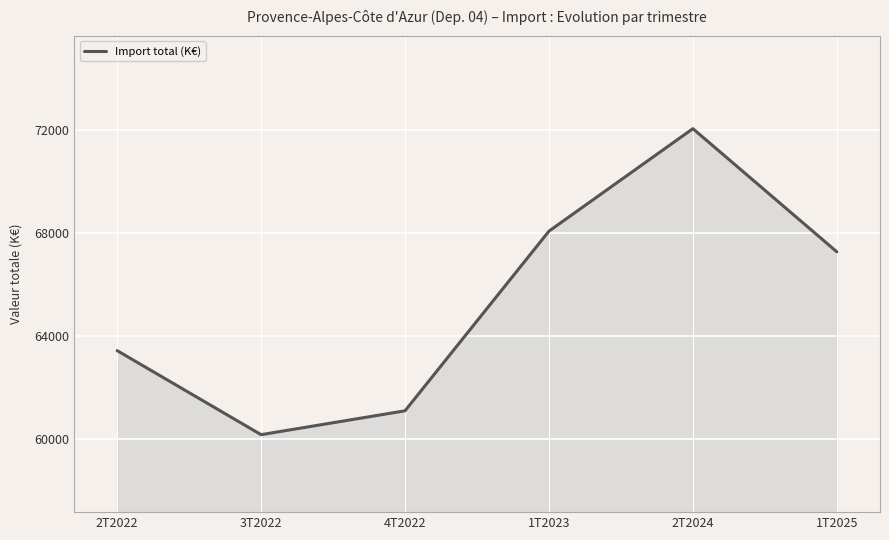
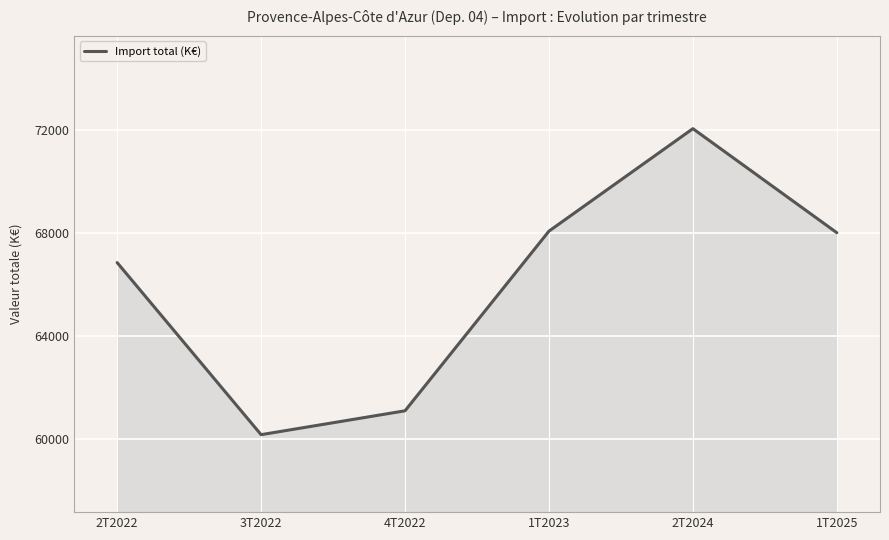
  {
-   "2T2022": 63400,
+   "2T2022": 66800,
    "3T2022": 60200,
    "4T2022": 61100,
    "1T2023": 68100,
    "2T2024": 72000,
-   "1T2025": 67300
+   "1T2025": 68000
  }
